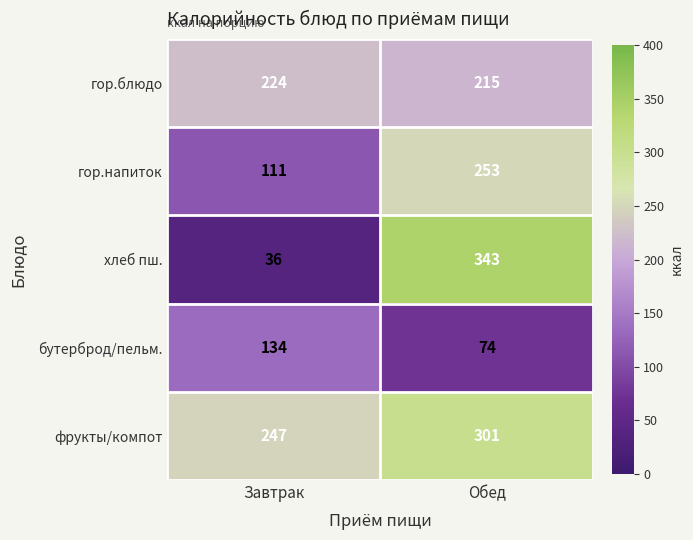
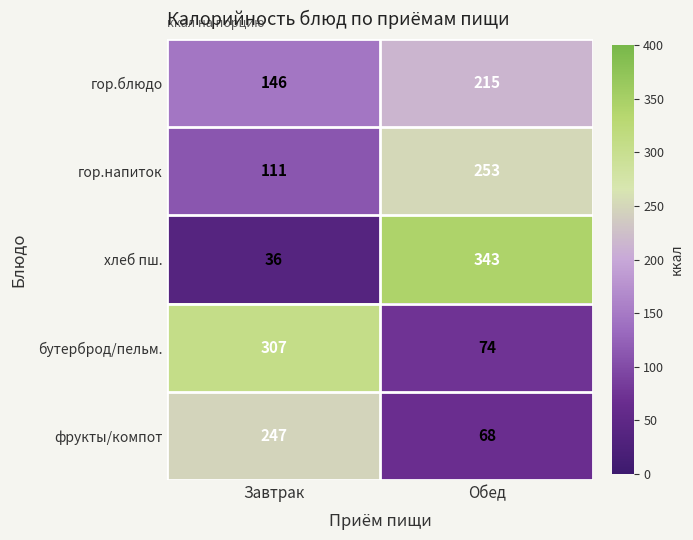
  {
    "гор.блюдо": {
-     "Завтрак": 224,
+     "Завтрак": 146,
      "Обед": 215
    },
    "гор.напиток": {
      "Завтрак": 111,
      "Обед": 253
    },
    "хлеб пш.": {
      "Завтрак": 36,
      "Обед": 343
    },
    "бутерброд/пельм.": {
-     "Завтрак": 134,
+     "Завтрак": 307,
      "Обед": 74
    },
    "фрукты/компот": {
      "Завтрак": 247,
-     "Обед": 301
+     "Обед": 68
    }
  }
